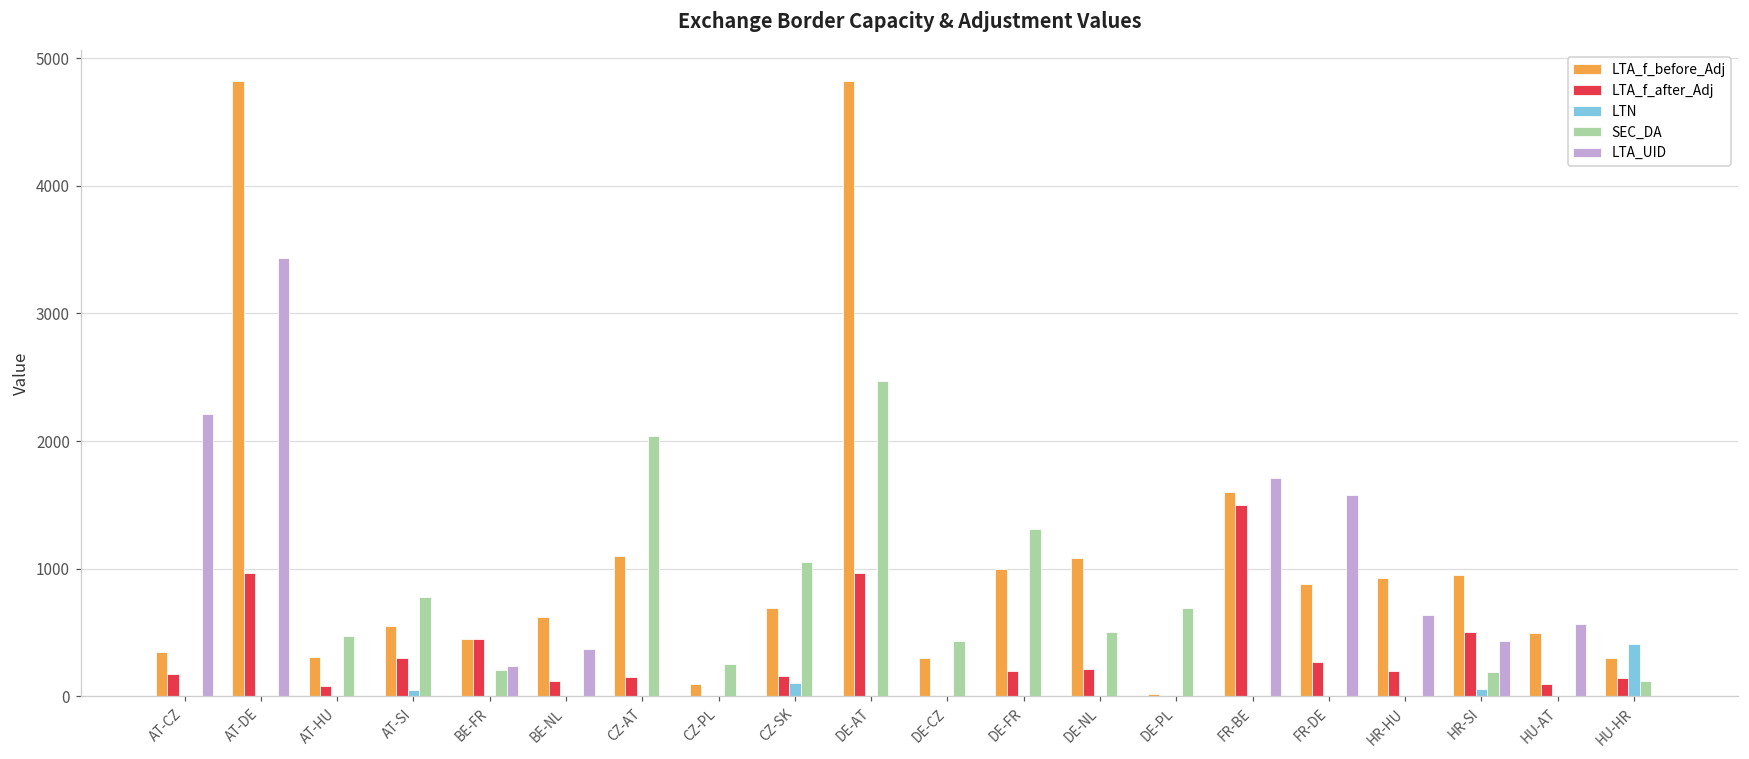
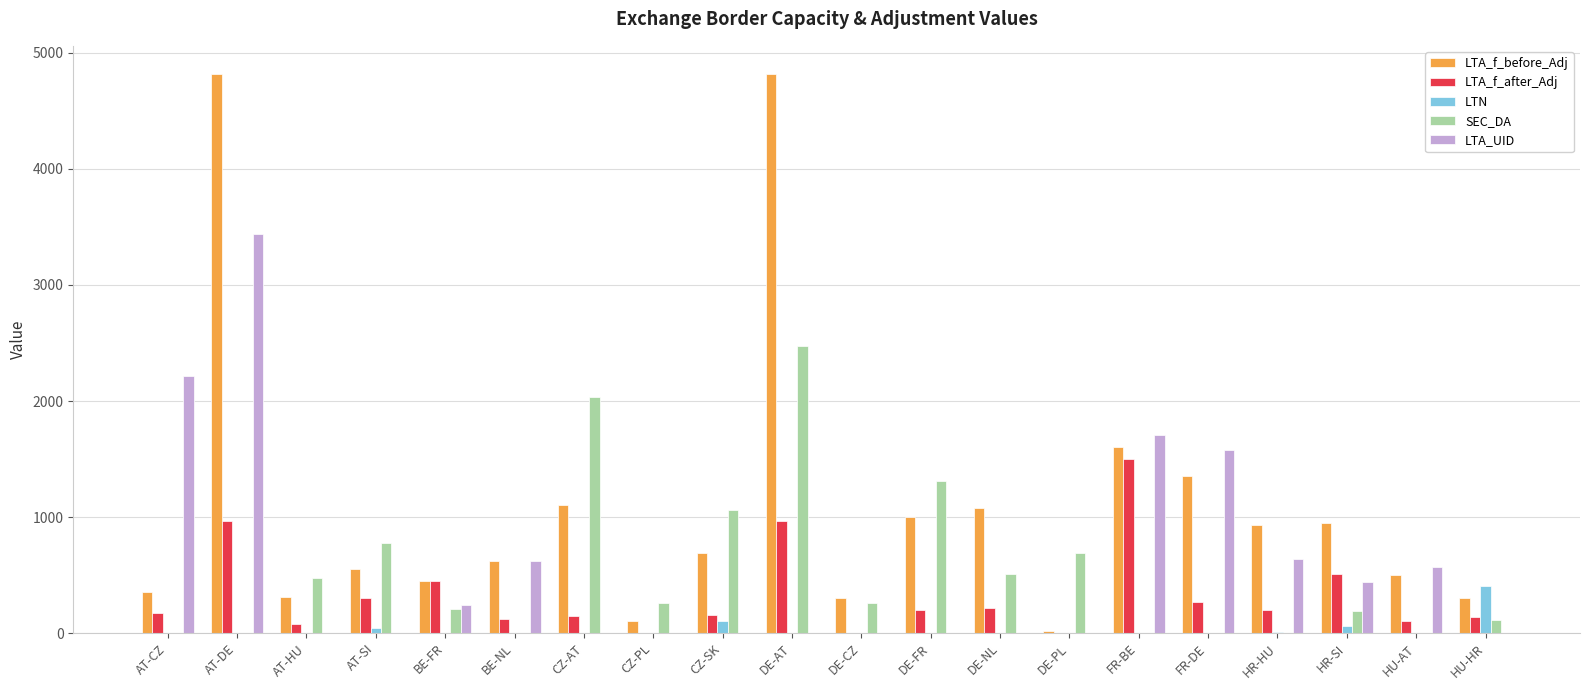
  {
    "LTA_f_before_Adj": {
      "AT-CZ": 350,
      "AT-DE": 4820,
      "AT-HU": 310,
      "AT-SI": 550,
      "BE-FR": 450,
      "BE-NL": 620,
      "CZ-AT": 1100,
      "CZ-PL": 100,
      "CZ-SK": 690,
      "DE-AT": 4820,
      "DE-CZ": 300,
      "DE-FR": 1000,
      "DE-NL": 1080,
      "FR-BE": 1600,
-     "FR-DE": 880,
+     "FR-DE": 1350,
      "HR-HU": 930,
      "HR-SI": 950,
      "HU-AT": 500,
      "HU-HR": 300
    },
    "LTA_f_after_Adj": {
      "AT-CZ": 180,
      "AT-DE": 960,
      "AT-HU": 80,
      "AT-SI": 300,
      "BE-FR": 450,
      "BE-NL": 120,
      "CZ-AT": 150,
      "CZ-SK": 160,
      "DE-AT": 960,
      "DE-FR": 200,
      "DE-NL": 220,
      "FR-BE": 1500,
      "FR-DE": 270,
      "HR-HU": 200,
      "HR-SI": 510,
      "HU-AT": 100,
      "HU-HR": 140
    },
    "LTN": {
      "AT-CZ": 0,
      "AT-DE": 0,
      "AT-HU": 0,
      "AT-SI": 50,
      "BE-FR": 0,
      "BE-NL": 0,
      "CZ-AT": 0,
      "CZ-PL": 0,
      "CZ-SK": 110,
      "DE-AT": 0,
      "DE-CZ": 0,
      "DE-FR": 0,
      "DE-NL": 0,
      "DE-PL": 0,
      "FR-BE": 0,
      "FR-DE": 0,
      "HR-SI": 60,
      "HU-AT": 0,
      "HU-HR": 410
    },
    "SEC_DA": {
      "AT-CZ": 0,
      "AT-DE": 0,
      "AT-HU": 470,
      "AT-SI": 770,
      "BE-FR": 210,
      "BE-NL": 0,
      "CZ-AT": 2040,
      "CZ-PL": 250,
      "CZ-SK": 1060,
      "DE-AT": 2470,
-     "DE-CZ": 430,
+     "DE-CZ": 260,
      "DE-FR": 1310,
      "DE-NL": 510,
      "DE-PL": 690,
      "FR-BE": 0,
      "FR-DE": 0,
      "HR-HU": 0,
      "HR-SI": 190,
      "HU-AT": 0,
      "HU-HR": 120
    },
    "LTA_UID": {
      "AT-CZ": 2210,
      "AT-DE": 3440,
      "AT-HU": 0,
      "AT-SI": 0,
      "BE-FR": 240,
-     "BE-NL": 380,
+     "BE-NL": 630,
      "CZ-AT": 0,
      "CZ-PL": 0,
      "CZ-SK": 0,
      "DE-AT": 0,
      "DE-CZ": 0,
      "DE-FR": 0,
      "DE-NL": 0,
      "DE-PL": 0,
      "FR-BE": 1710,
      "FR-DE": 1580,
      "HR-HU": 640,
      "HR-SI": 440,
      "HU-AT": 570,
      "HU-HR": 0
    }
  }
